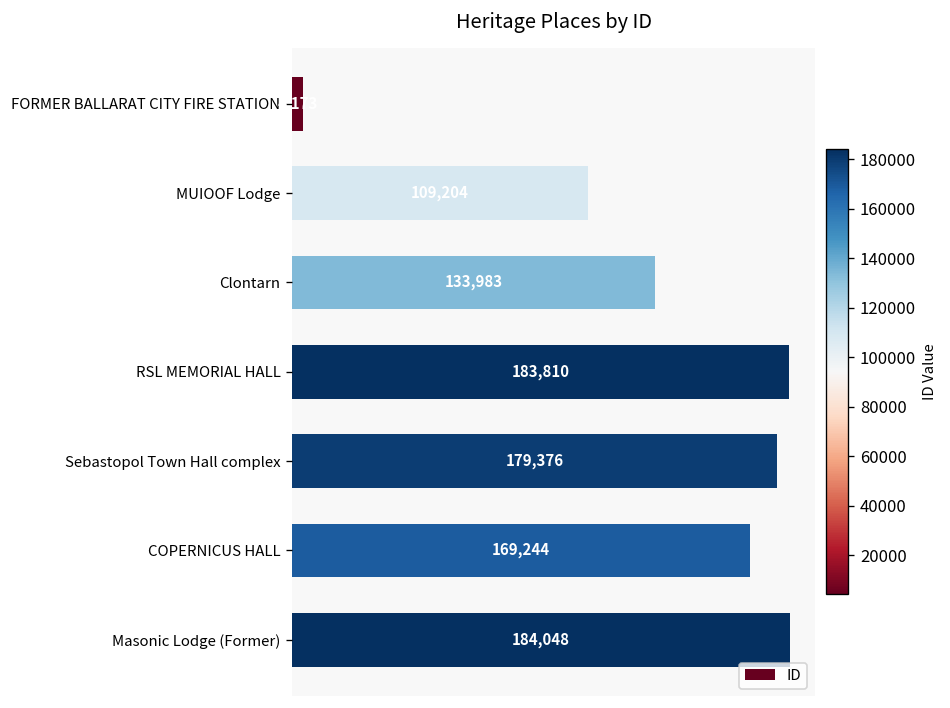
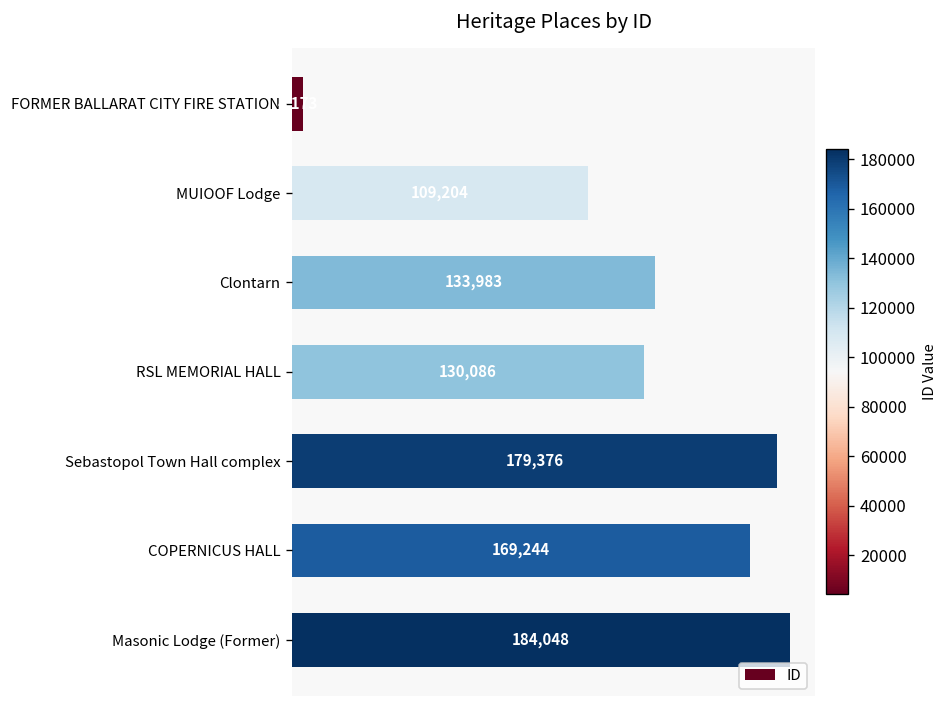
  {
    "Clontarn": "133,983",
-   "RSL MEMORIAL HALL": "183,810",
+   "RSL MEMORIAL HALL": "130,086",
    "Sebastopol Town Hall complex": "179,376",
    "COPERNICUS HALL": "169,244",
    "Masonic Lodge (Former)": "184,048"
  }
